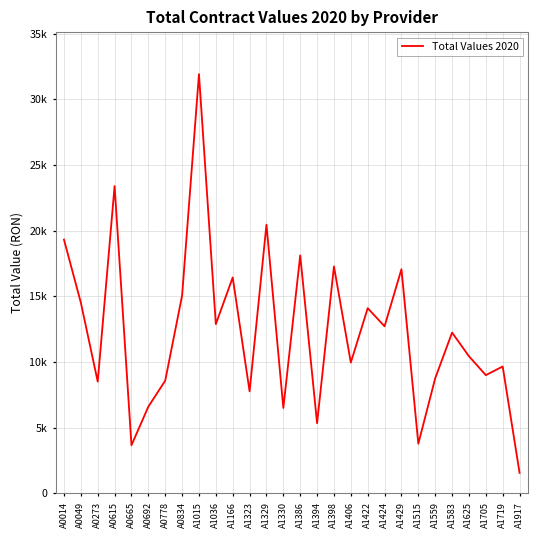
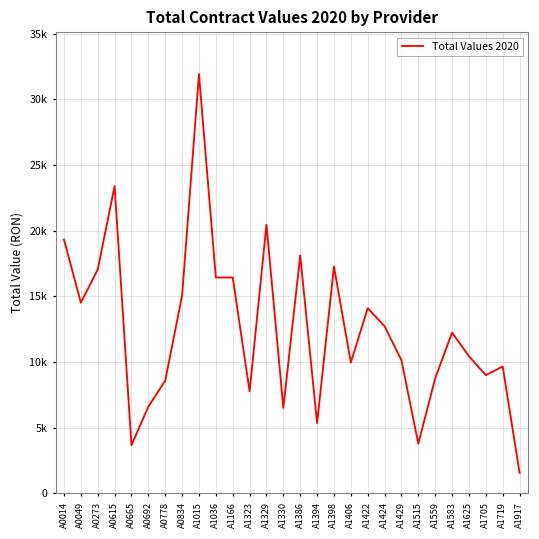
  {
    "A0014": 19300,
    "A0049": 14500,
-   "A0273": 8500,
+   "A0273": 17000,
    "A0615": 23400,
    "A0665": 3700,
    "A0692": 6600,
    "A0778": 8600,
    "A0834": 15100,
    "A1015": 31900,
-   "A1036": 12900,
+   "A1036": 16400,
    "A1166": 16400,
    "A1323": 7800,
    "A1329": 20500,
    "A1330": 6500,
    "A1386": 18100,
    "A1394": 5300,
    "A1398": 17300,
    "A1406": 10000,
    "A1422": 14100,
    "A1424": 12700,
-   "A1429": 17100,
+   "A1429": 10100,
    "A1515": 3800,
    "A1559": 8800,
    "A1583": 12200,
    "A1625": 10400,
    "A1705": 9000,
    "A1719": 9700,
    "A1917": 1600
  }
